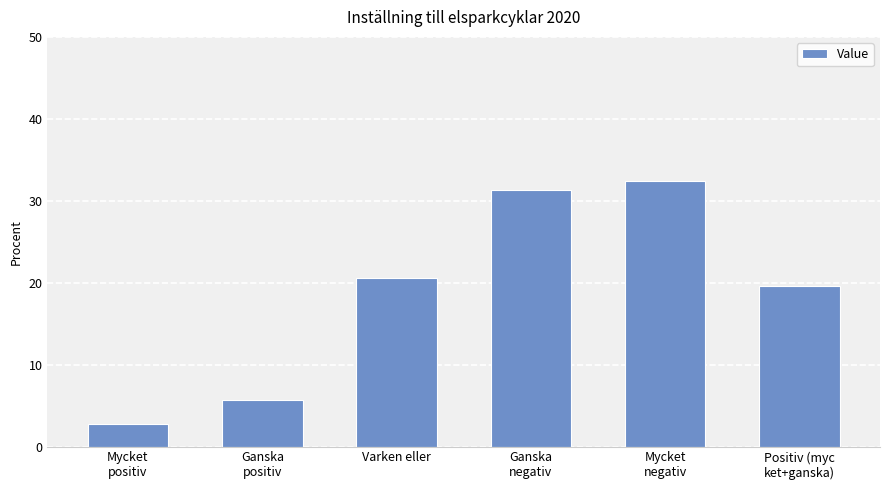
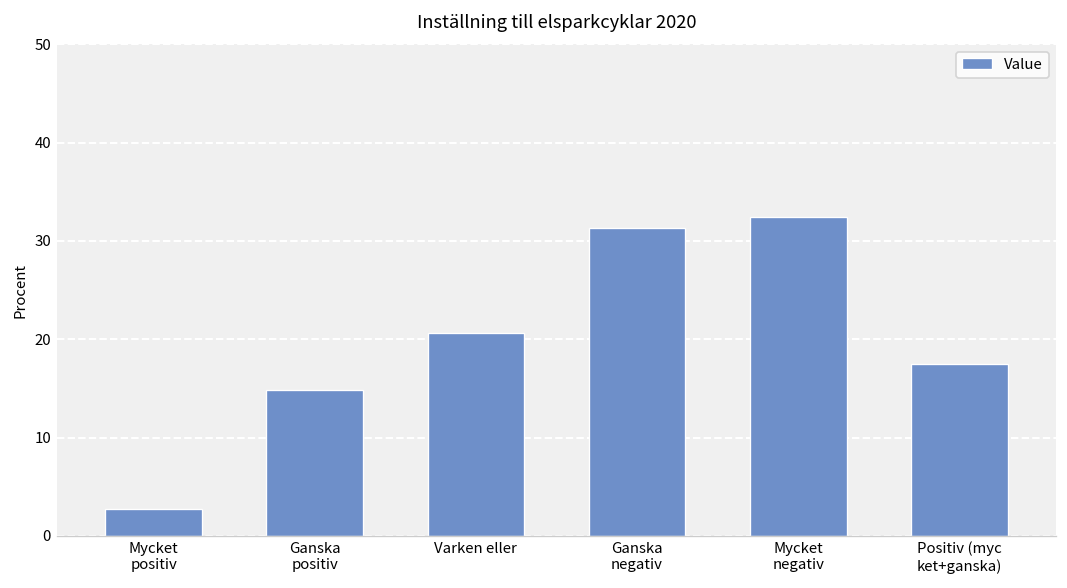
  {
    "Mycket positiv": 3,
-   "Ganska positiv": 6,
+   "Ganska positiv": 15,
    "Varken eller": 21,
    "Ganska negativ": 31,
    "Mycket negativ": 32,
-   "Positiv (myc ket+ganska)": 20
+   "Positiv (myc ket+ganska)": 18
  }
